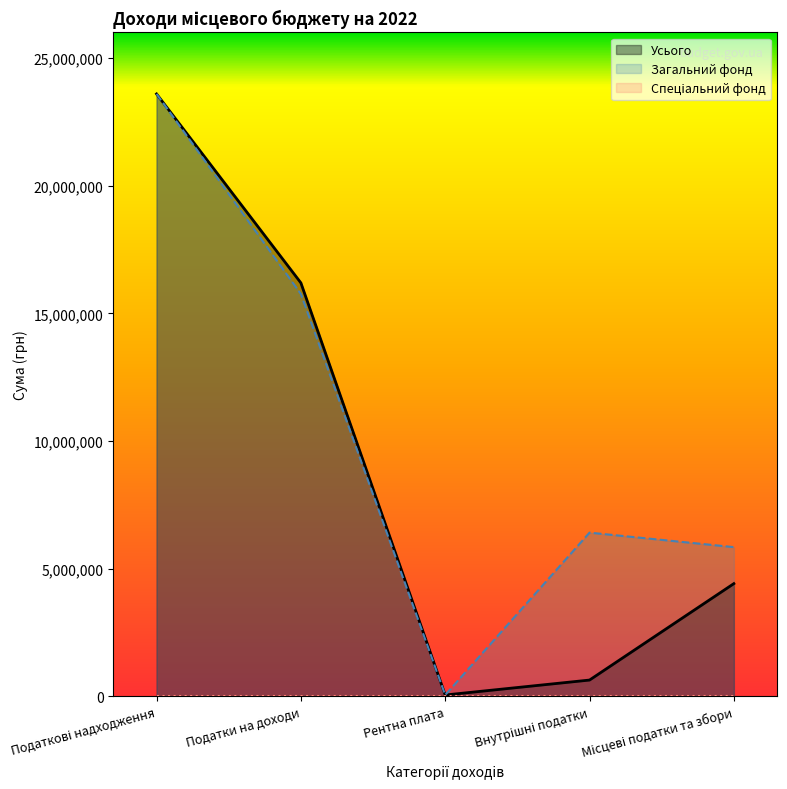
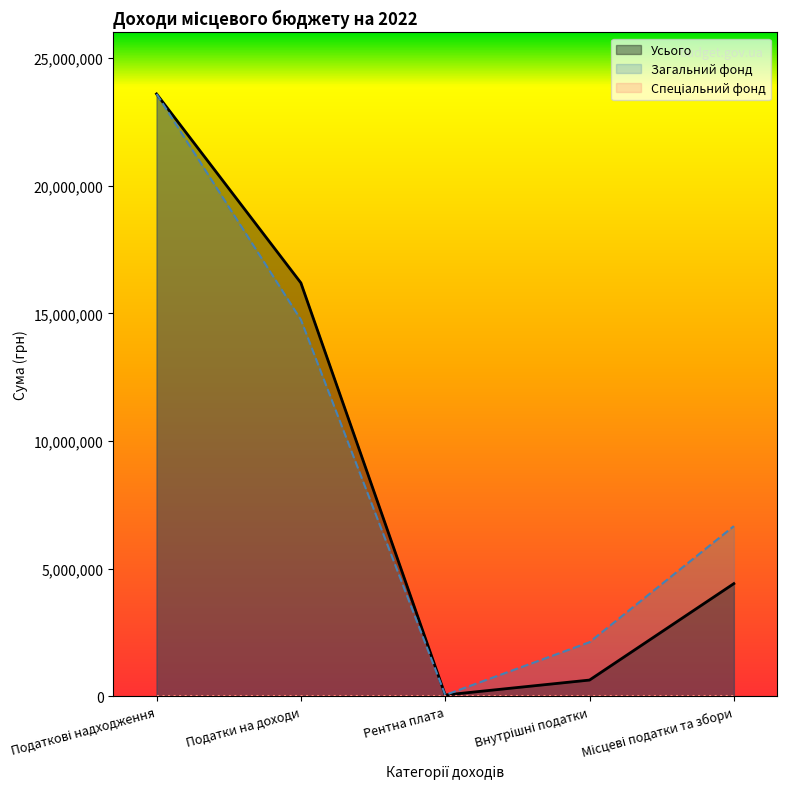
  {
    "Усього": {
      "Податки на доходи": "16,200,000",
      "Внутрішні податки": "600,000",
      "Місцеві податки та збори": "4,400,000"
    },
    "Загальний фонд": {
-     "Податки на доходи": "15,800,000",
-     "Внутрішні податки": "6,400,000",
-     "Місцеві податки та збори": "5,800,000"
+     "Податки на доходи": "14,800,000",
+     "Внутрішні податки": "2,100,000",
+     "Місцеві податки та збори": "6,700,000"
    },
    "Спеціальний фонд": {
      "Податкові надходження": "0",
      "Податки на доходи": "0",
      "Внутрішні податки": "0",
      "Місцеві податки та збори": "0"
    }
  }
